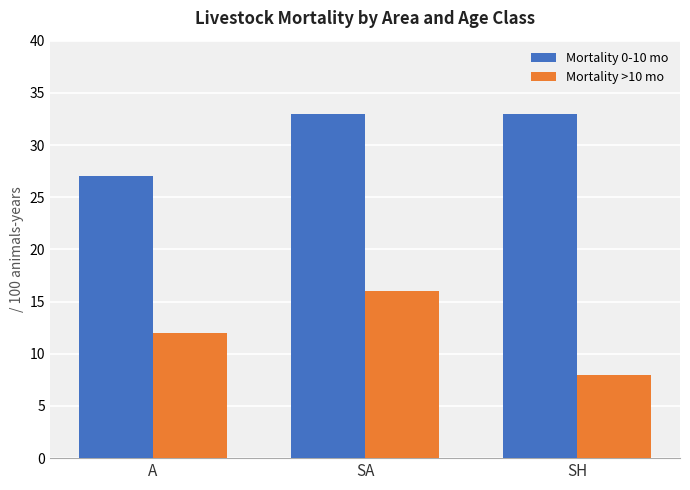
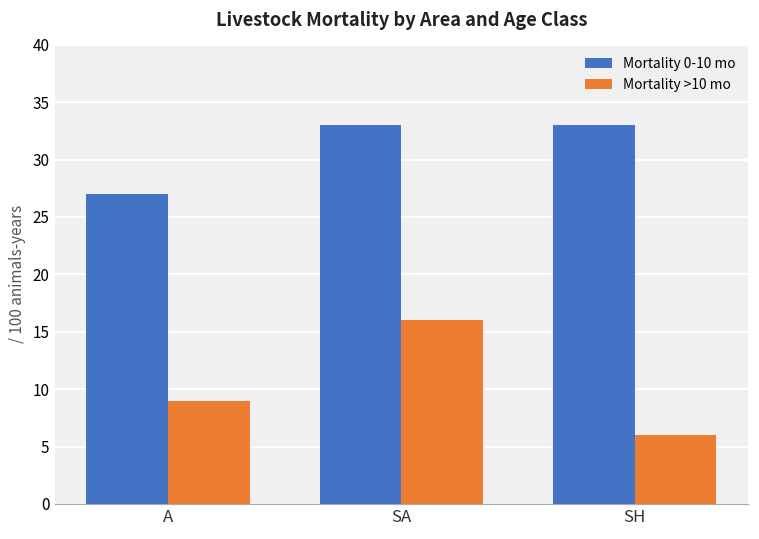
  {
    "Mortality 0-10 mo": {
      "A": 27,
      "SA": 33,
      "SH": 33
    },
    "Mortality >10 mo": {
-     "A": 12,
+     "A": 9,
      "SA": 16,
-     "SH": 8
+     "SH": 6
    }
  }
